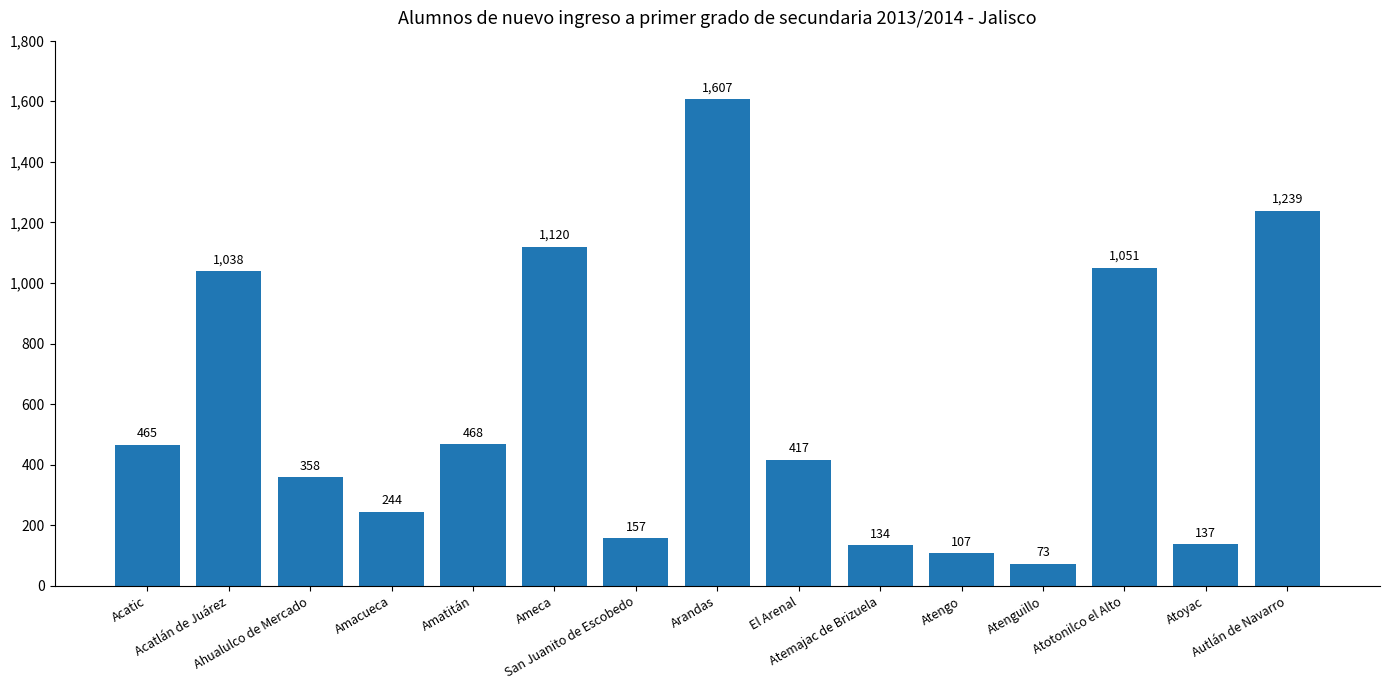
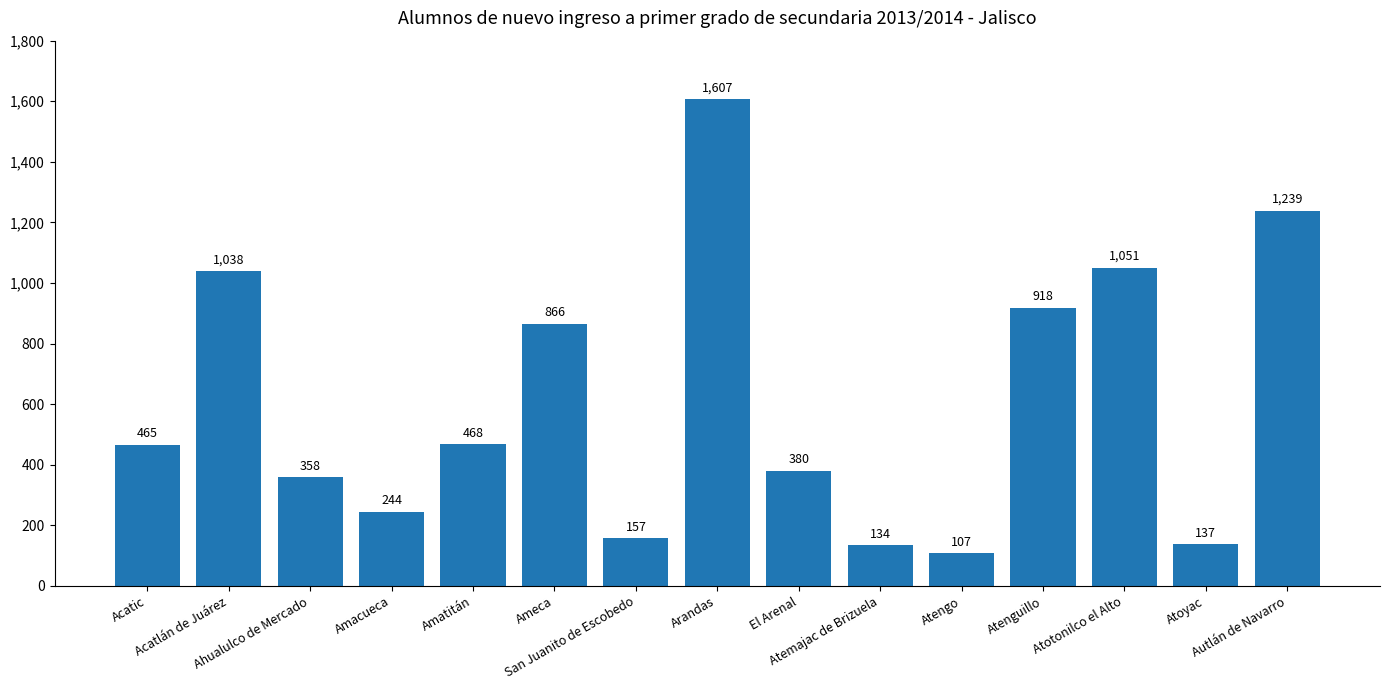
  {
    "Acatic": "465",
    "Acatlán de Juárez": "1,038",
    "Ahualulco de Mercado": "358",
    "Amacueca": "244",
    "Amatitán": "468",
-   "Ameca": "1,120",
+   "Ameca": "866",
    "San Juanito de Escobedo": "157",
    "Arandas": "1,607",
-   "El Arenal": "417",
+   "El Arenal": "380",
    "Atemajac de Brizuela": "134",
    "Atengo": "107",
-   "Atenguillo": "73",
+   "Atenguillo": "918",
    "Atotonilco el Alto": "1,051",
    "Atoyac": "137",
    "Autlán de Navarro": "1,239"
  }
